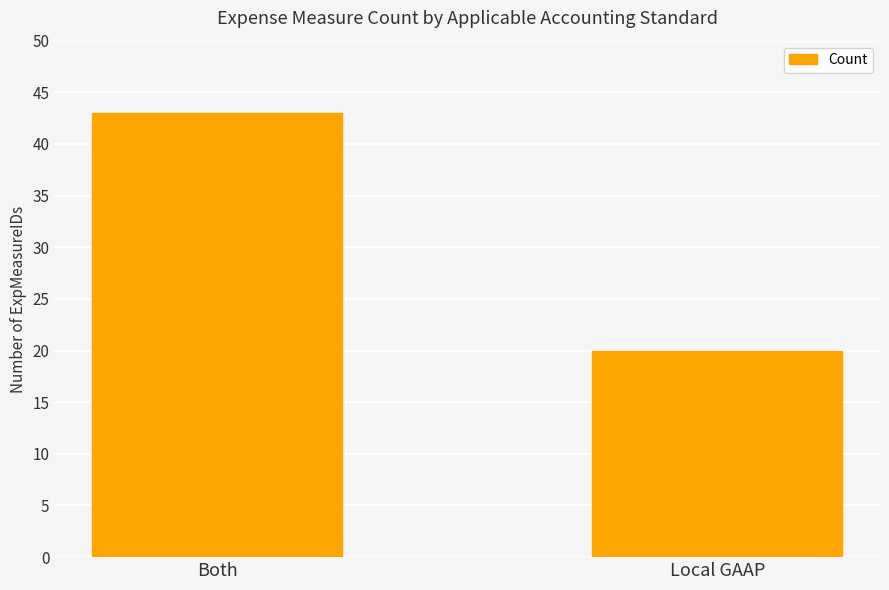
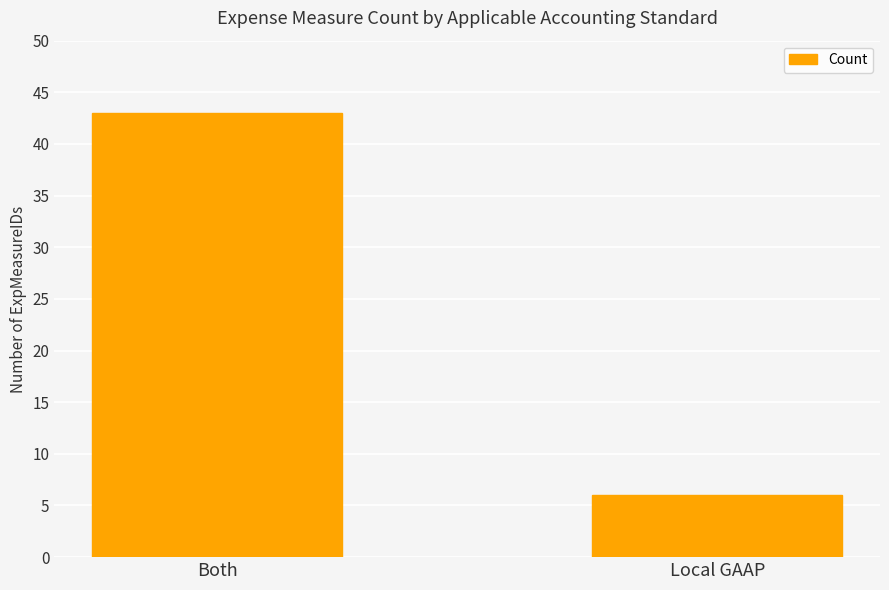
  {
    "Both": 43,
-   "Local GAAP": 20
+   "Local GAAP": 6
  }
